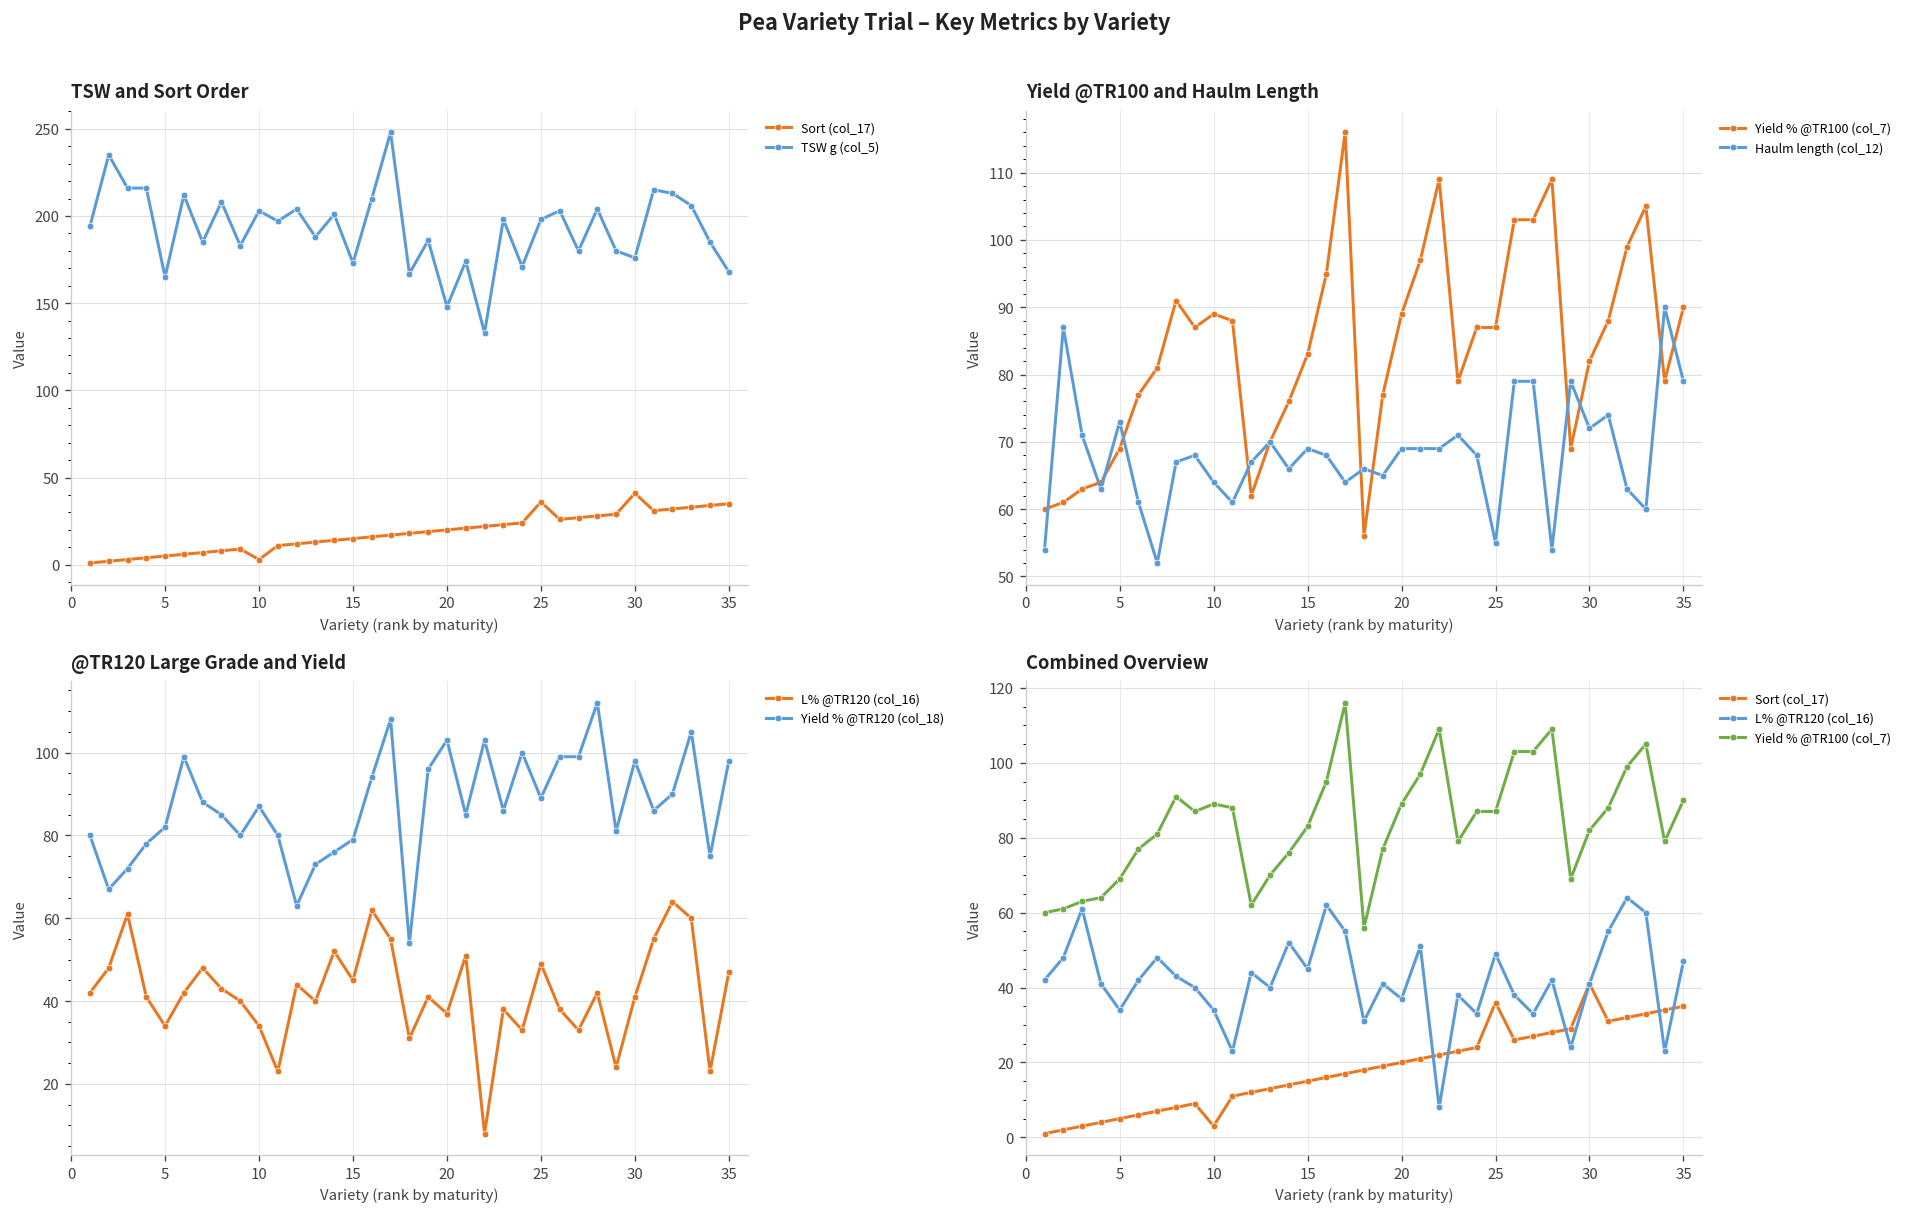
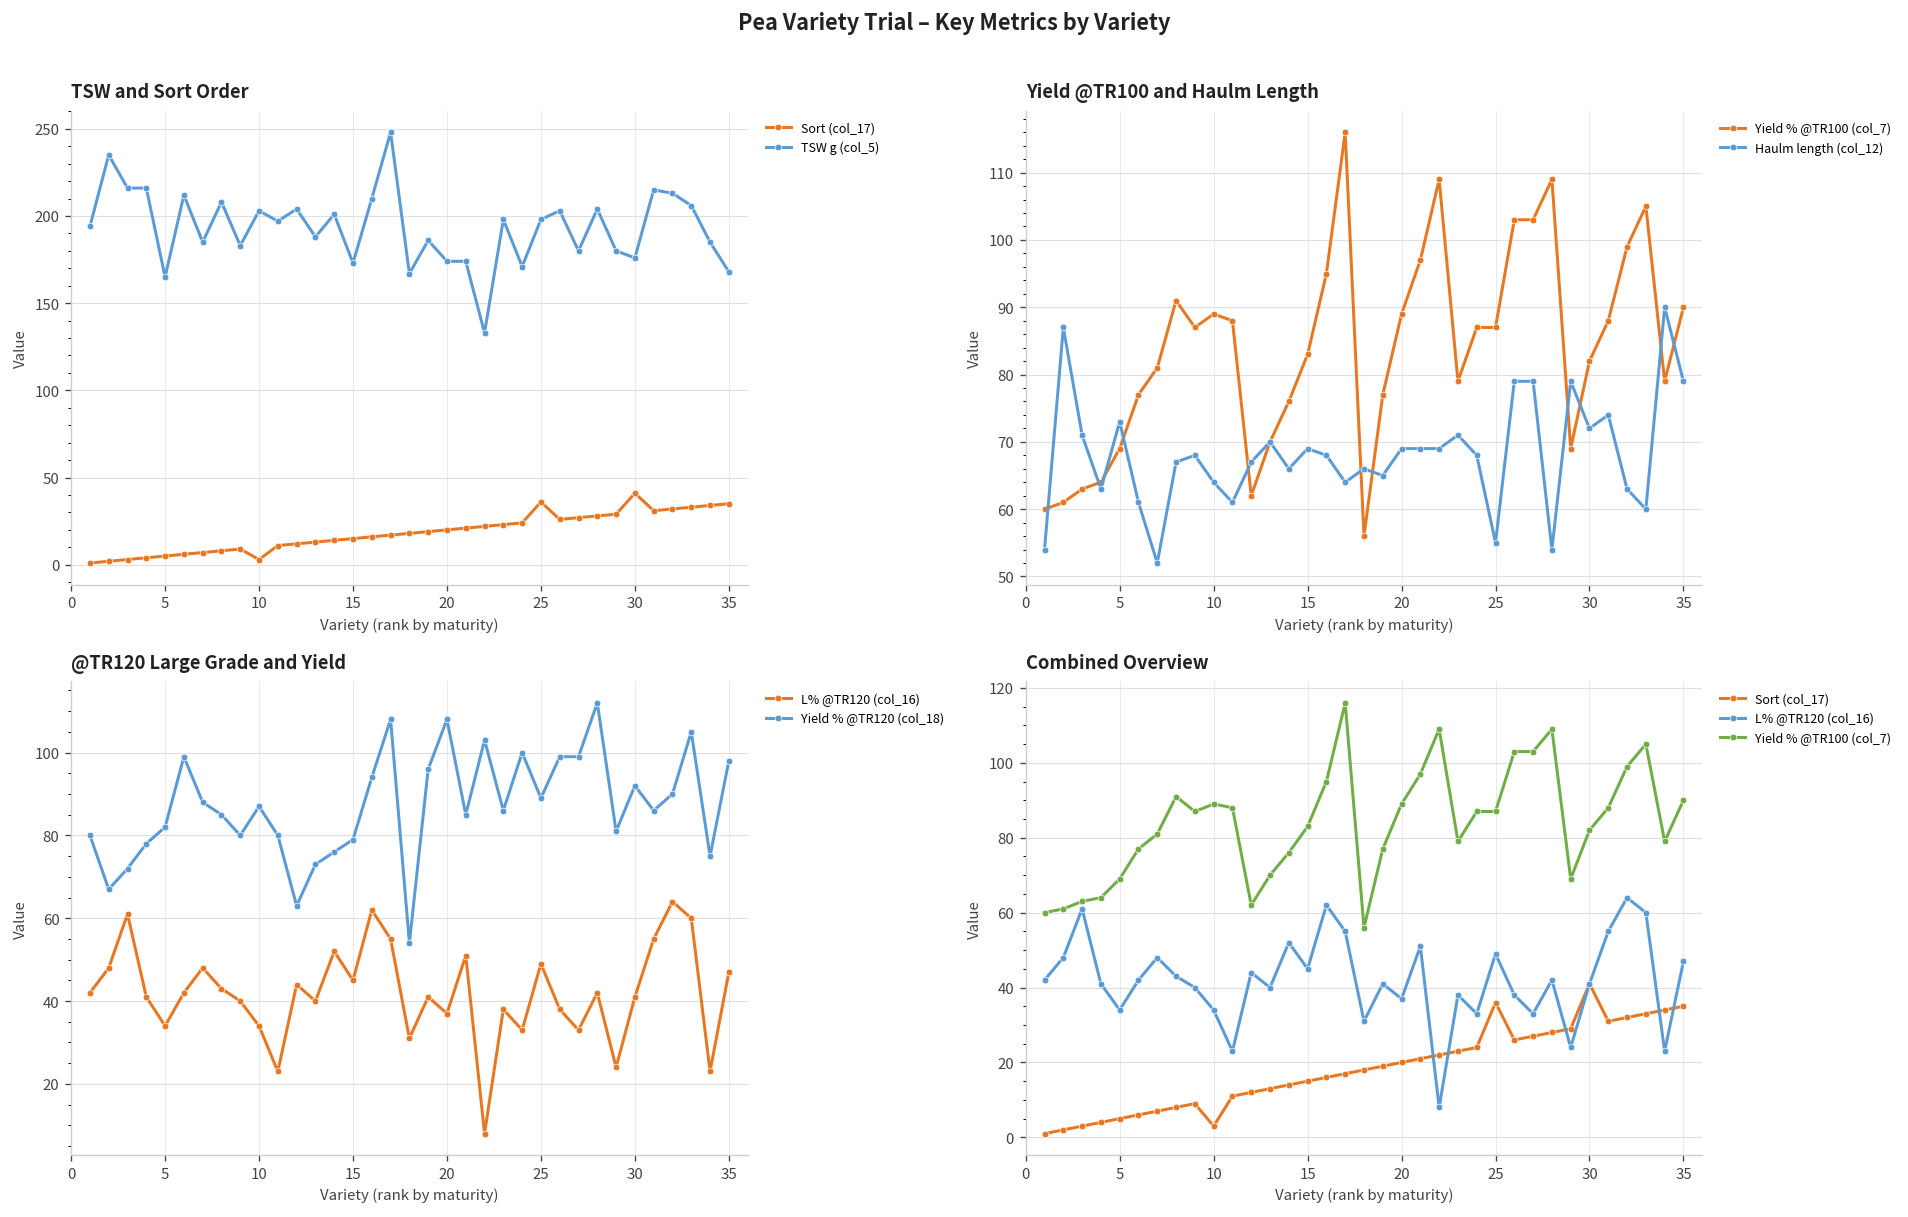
  {
    "TSW and Sort Order": {
      "Sort (col_17)": {
        "5": 5,
        "10": 3,
        "15": 15,
        "20": 20,
        "25": 36,
        "30": 41,
        "35": 35
      },
      "TSW g (col_5)": {
        "5": 165,
        "10": 203,
        "15": 173,
-       "20": 148,
+       "20": 174,
        "25": 198,
        "30": 176,
        "35": 168
      }
    },
    "Yield @TR100 and Haulm Length": {
      "Haulm length (col_12)": {
        "5": 73,
        "10": 64,
        "15": 69,
        "20": 69,
        "25": 55,
        "30": 72,
        "35": 79
      }
    },
    "@TR120 Large Grade and Yield": {
      "Yield % @TR120 (col_18)": {
        "5": 82,
        "10": 87,
        "15": 79,
-       "20": 103,
+       "20": 108,
        "25": 89,
-       "30": 98,
+       "30": 92,
        "35": 98
      }
    },
    "Combined Overview": {
      "Sort (col_17)": {
        "5": 5,
        "10": 3,
        "15": 15,
        "20": 20,
        "25": 36,
        "35": 35
      },
      "L% @TR120 (col_16)": {
        "5": 34,
        "10": 34,
        "15": 45,
        "20": 37,
        "25": 49,
        "35": 47
      },
      "Yield % @TR100 (col_7)": {
        "5": 69,
        "10": 89,
        "15": 83,
        "20": 89,
        "25": 87,
        "30": 82,
        "35": 90
      }
    }
  }
